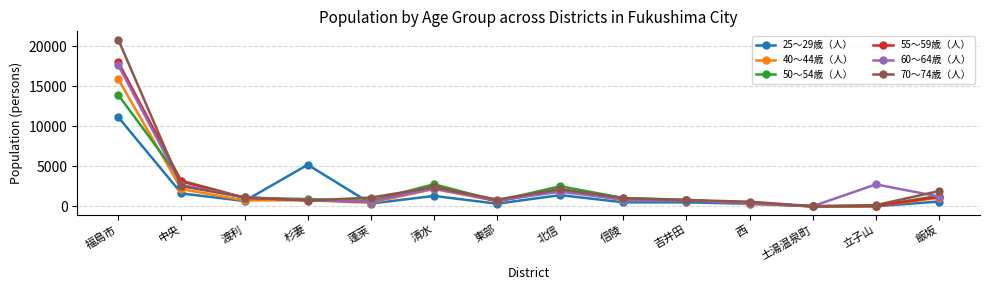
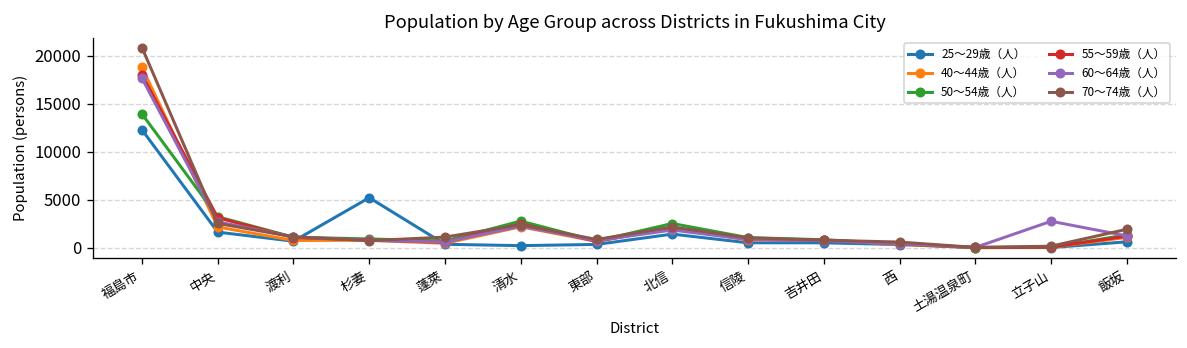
  {
    "25～29歳（人）": {
-     "福島市": 11000,
+     "福島市": 12000,
      "中央": 2000,
      "杉妻": 5000,
-     "清水": 1000,
+     "清水": 0,
      "北信": 1000,
      "飯坂": 1000
    },
    "40～44歳（人）": {
-     "福島市": 16000,
+     "福島市": 19000,
      "中央": 2000
    },
    "50～54歳（人）": {
      "福島市": 14000,
      "北信": 3000
    },
    "55～59歳（人）": {
      "福島市": 18000
    },
    "60～64歳（人）": {
      "福島市": 18000,
      "立子山": 3000
    },
    "70～74歳（人）": {
      "福島市": 21000,
      "蓬萊": 1000,
      "飯坂": 2000
    }
  }
